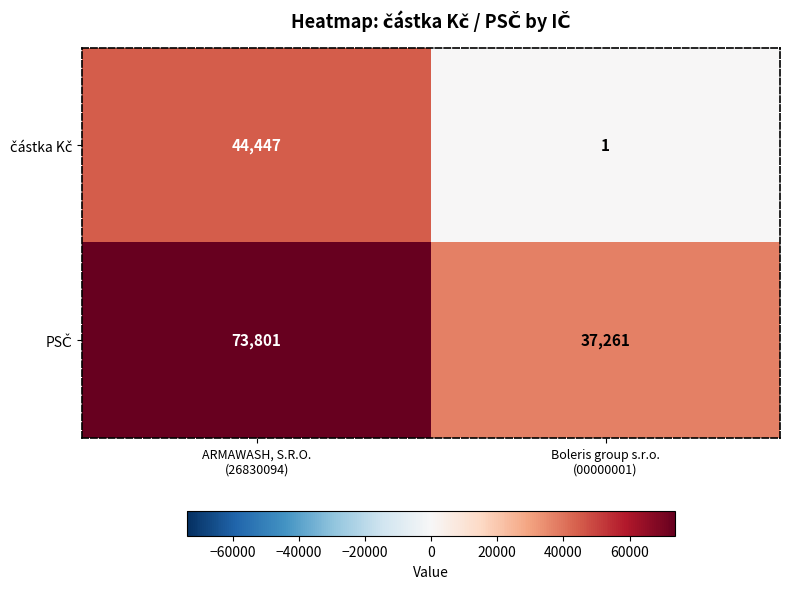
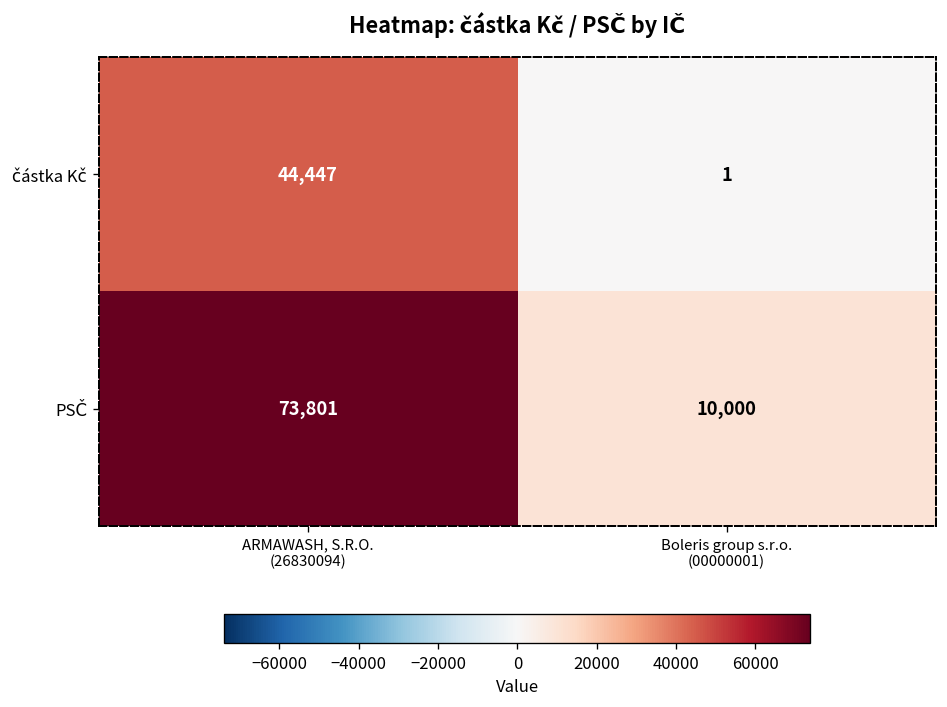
  {
    "částka Kč": {
      "ARMAWASH, S.R.O. (26830094)": "44,447",
      "Boleris group s.r.o. (00000001)": "1"
    },
    "PSČ": {
      "ARMAWASH, S.R.O. (26830094)": "73,801",
-     "Boleris group s.r.o. (00000001)": "37,261"
+     "Boleris group s.r.o. (00000001)": "10,000"
    }
  }
